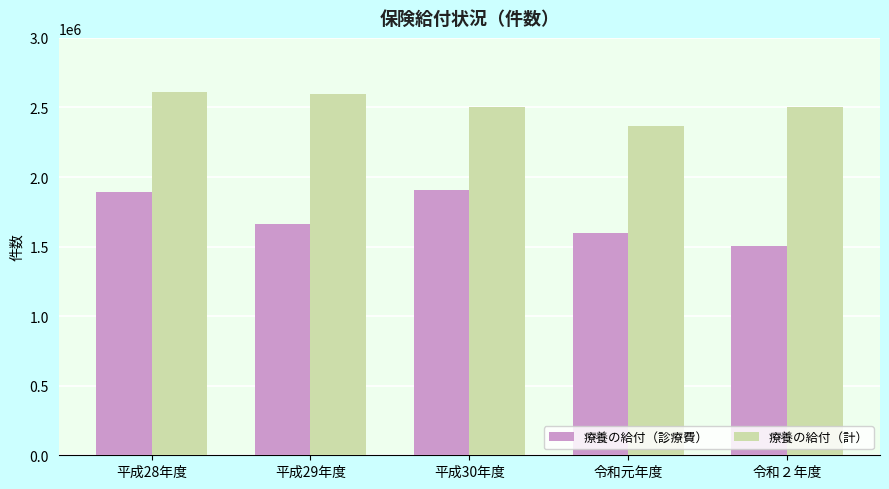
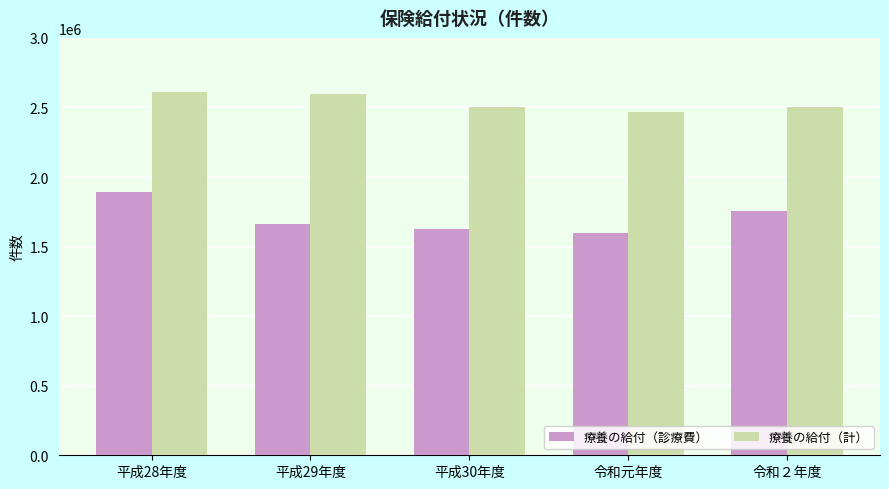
  {
    "療養の給付（診療費）": {
      "平成28年度": 1890000,
      "平成29年度": 1660000,
-     "平成30年度": 1910000,
+     "平成30年度": 1630000,
      "令和元年度": 1600000,
-     "令和２年度": 1500000
+     "令和２年度": 1760000
    },
    "療養の給付（計）": {
      "平成28年度": 2610000,
      "平成29年度": 2600000,
      "平成30年度": 2500000,
-     "令和元年度": 2360000,
+     "令和元年度": 2470000,
      "令和２年度": 2500000
    }
  }
